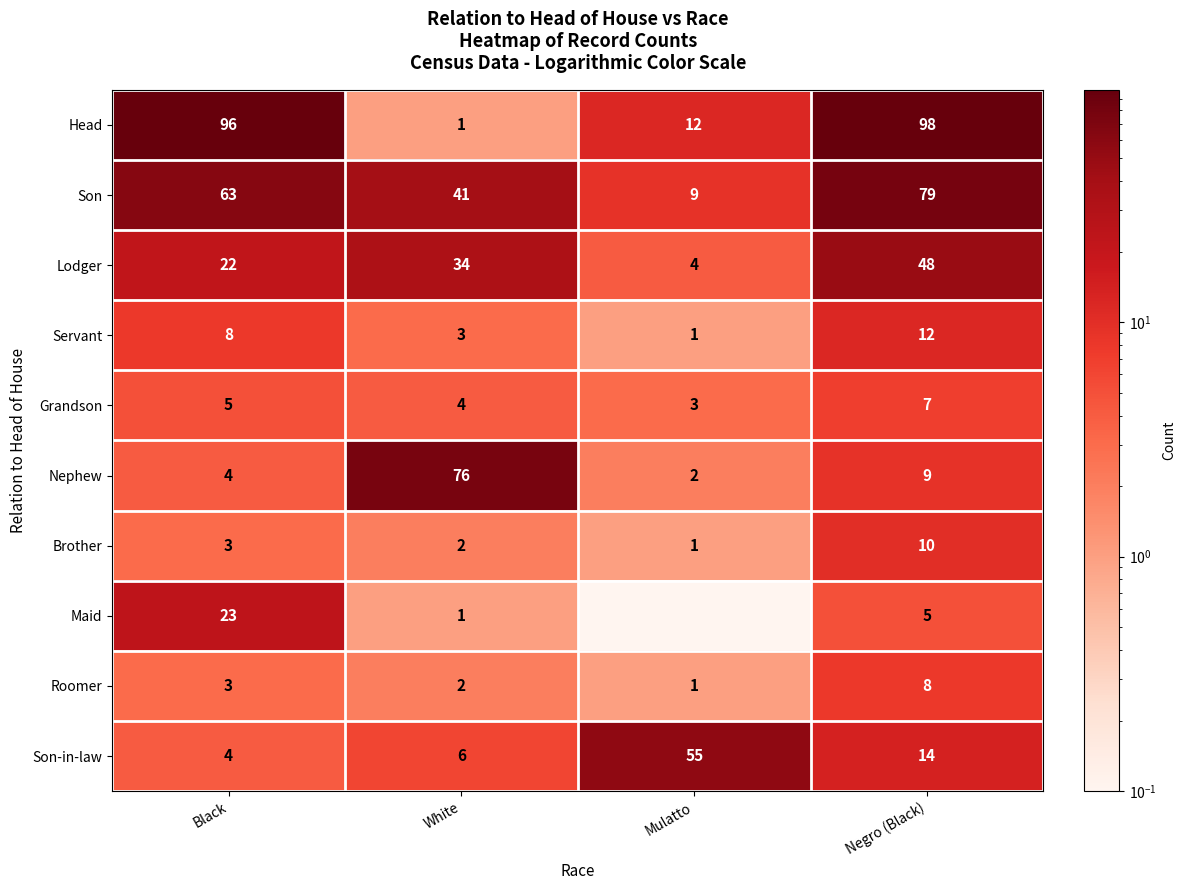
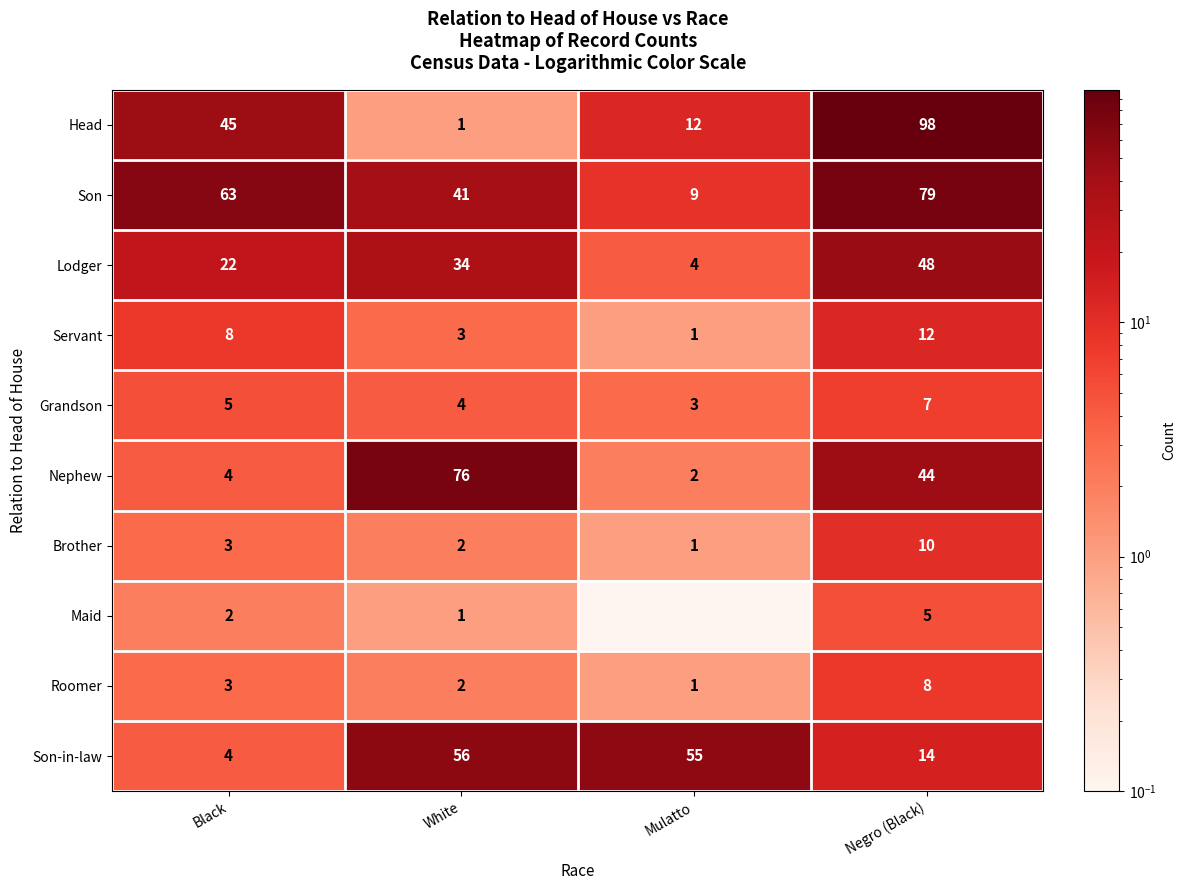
  {
    "Head": {
-     "Black": 96,
+     "Black": 45,
      "White": 1,
      "Mulatto": 12,
      "Negro (Black)": 98
    },
    "Son": {
      "Black": 63,
      "White": 41,
      "Mulatto": 9,
      "Negro (Black)": 79
    },
    "Lodger": {
      "Black": 22,
      "White": 34,
      "Mulatto": 4,
      "Negro (Black)": 48
    },
    "Servant": {
      "Black": 8,
      "White": 3,
      "Mulatto": 1,
      "Negro (Black)": 12
    },
    "Grandson": {
      "Black": 5,
      "White": 4,
      "Mulatto": 3,
      "Negro (Black)": 7
    },
    "Nephew": {
      "Black": 4,
      "White": 76,
      "Mulatto": 2,
-     "Negro (Black)": 9
+     "Negro (Black)": 44
    },
    "Brother": {
      "Black": 3,
      "White": 2,
      "Mulatto": 1,
      "Negro (Black)": 10
    },
    "Maid": {
-     "Black": 23,
+     "Black": 2,
      "White": 1,
      "Negro (Black)": 5
    },
    "Roomer": {
      "Black": 3,
      "White": 2,
      "Mulatto": 1,
      "Negro (Black)": 8
    },
    "Son-in-law": {
      "Black": 4,
-     "White": 6,
+     "White": 56,
      "Mulatto": 55,
      "Negro (Black)": 14
    }
  }
